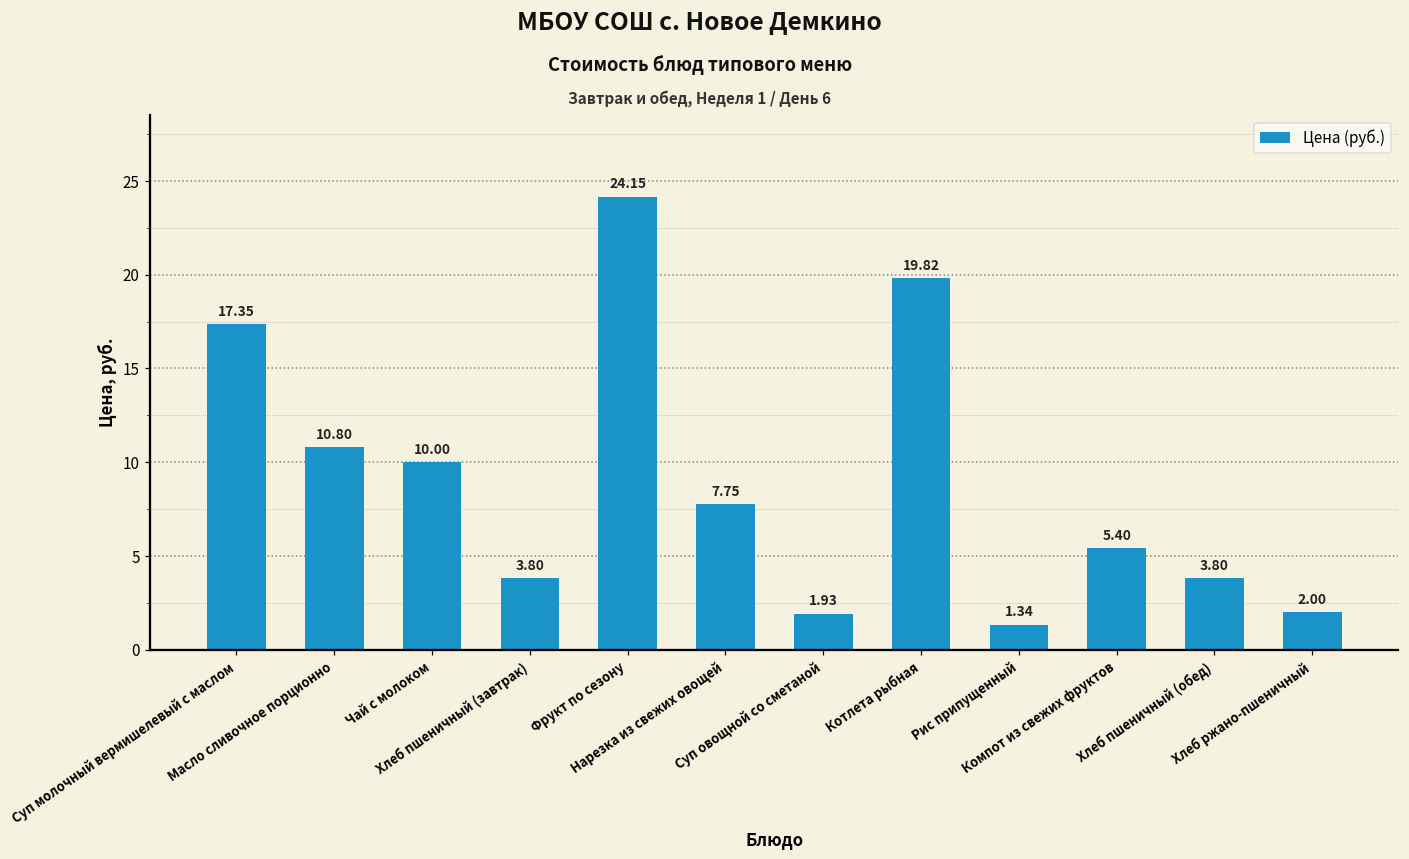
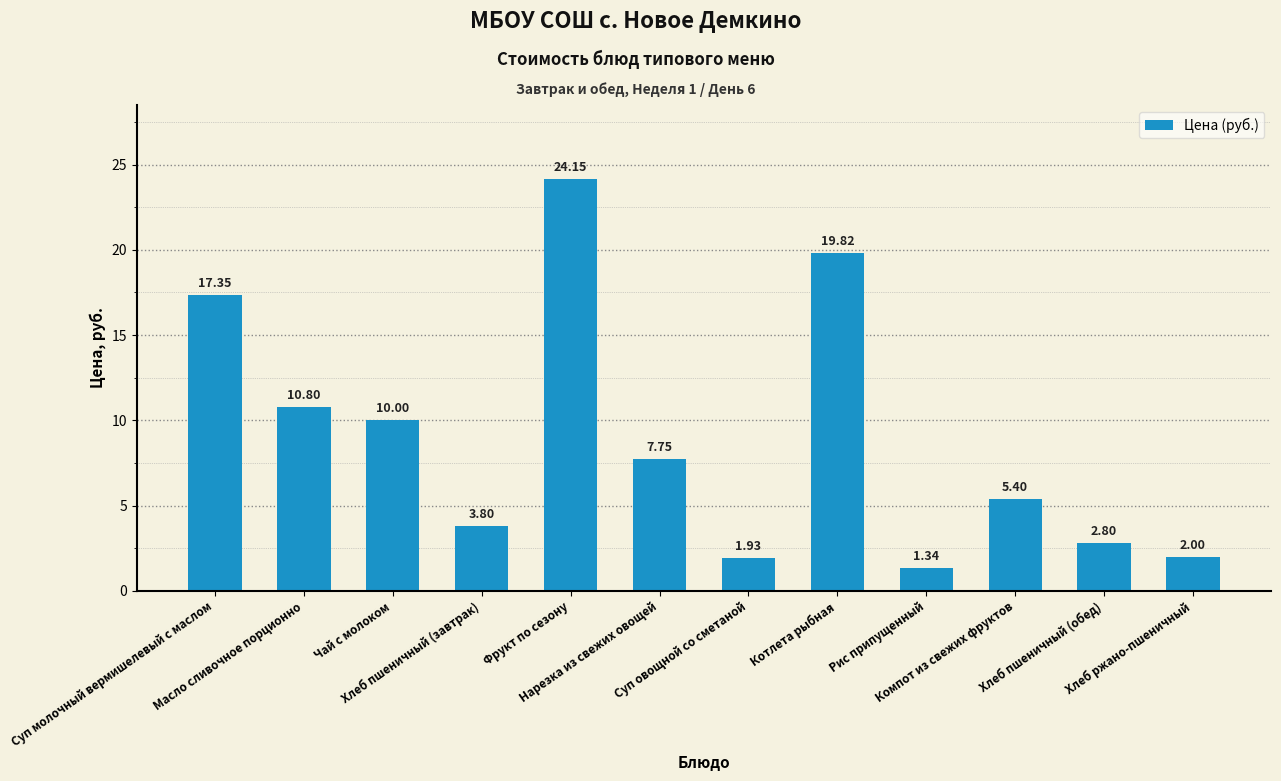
  {
    "Суп молочный вермишелевый с маслом": 17.35,
    "Масло сливочное порционно": 10.80,
    "Чай с молоком": 10.00,
    "Хлеб пшеничный (завтрак)": 3.80,
    "Фрукт по сезону": 24.15,
    "Нарезка из свежих овощей": 7.75,
    "Суп овощной со сметаной": 1.93,
    "Котлета рыбная": 19.82,
    "Рис припущенный": 1.34,
    "Компот из свежих фруктов": 5.40,
-   "Хлеб пшеничный (обед)": 3.80,
+   "Хлеб пшеничный (обед)": 2.80,
    "Хлеб ржано-пшеничный": 2.00
  }
